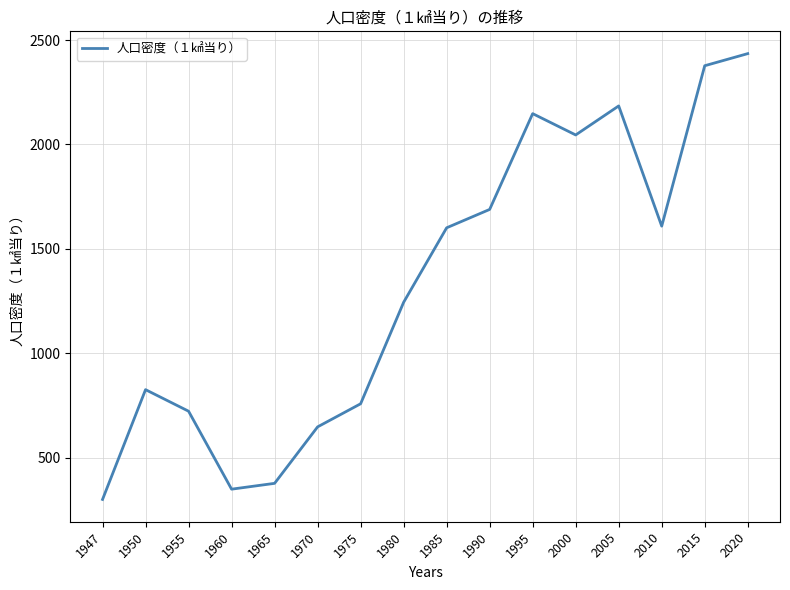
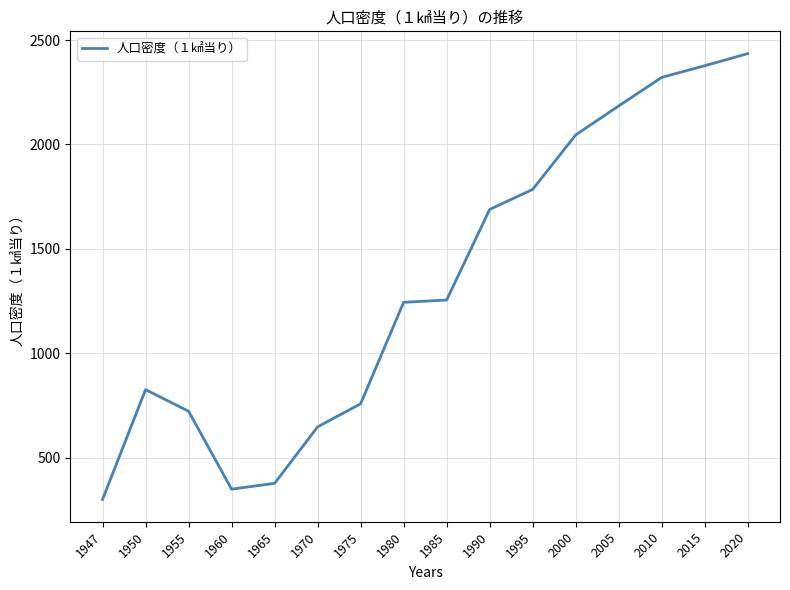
  {
    "1947": 300,
    "1950": 830,
    "1955": 720,
    "1960": 350,
    "1965": 380,
    "1970": 650,
    "1975": 760,
    "1980": 1240,
-   "1985": 1600,
+   "1985": 1250,
    "1990": 1690,
-   "1995": 2150,
+   "1995": 1780,
    "2000": 2050,
    "2005": 2180,
-   "2010": 1610,
+   "2010": 2320,
    "2015": 2380,
    "2020": 2440
  }
